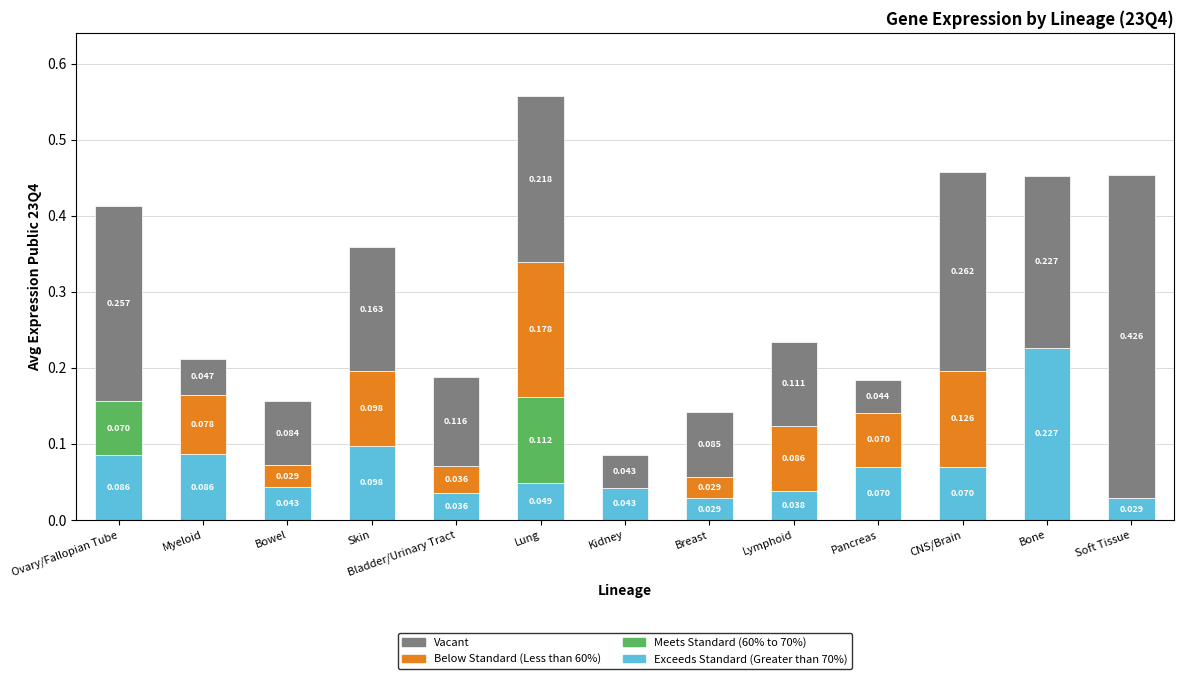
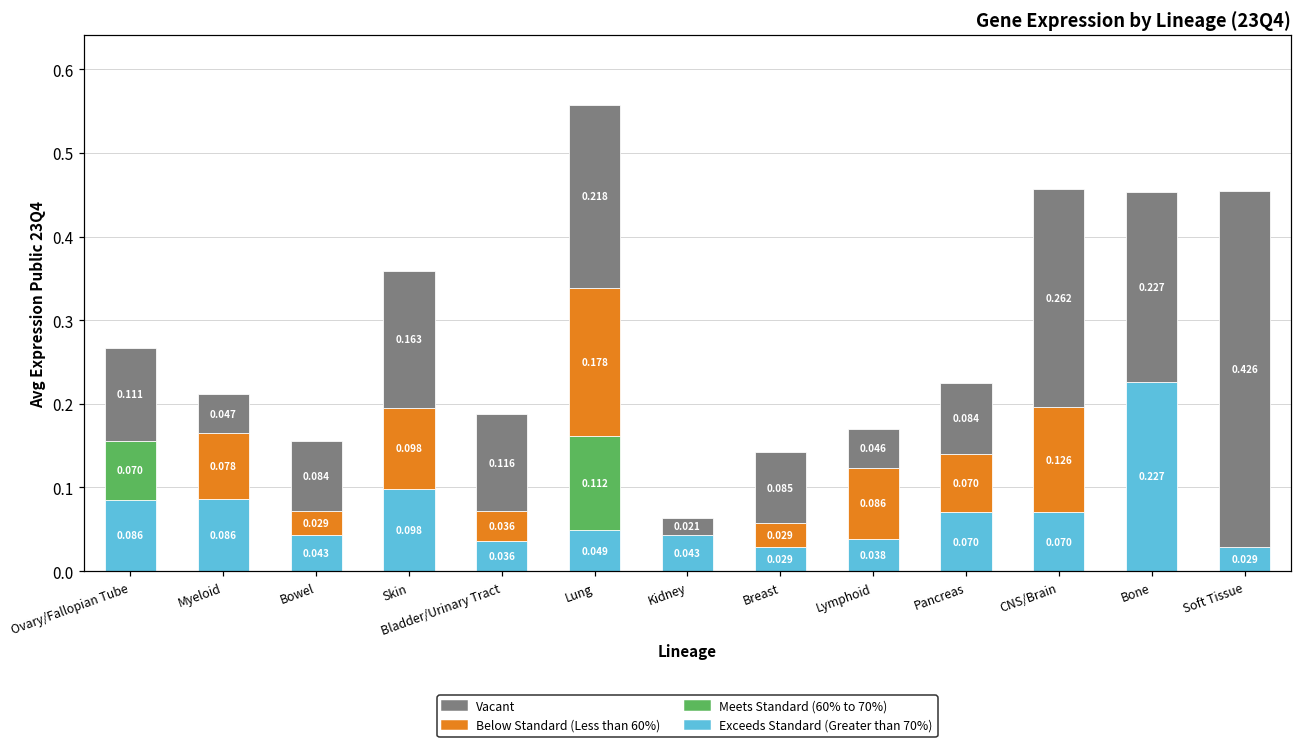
  {
    "Vacant": {
-     "Ovary/Fallopian Tube": 0.257,
+     "Ovary/Fallopian Tube": 0.111,
      "Myeloid": 0.047,
      "Bowel": 0.084,
      "Skin": 0.163,
      "Bladder/Urinary Tract": 0.116,
      "Lung": 0.218,
-     "Kidney": 0.043,
+     "Kidney": 0.021,
      "Breast": 0.085,
-     "Lymphoid": 0.111,
-     "Pancreas": 0.044,
+     "Lymphoid": 0.046,
+     "Pancreas": 0.084,
      "CNS/Brain": 0.262,
      "Bone": 0.227,
      "Soft Tissue": 0.426
    }
  }
